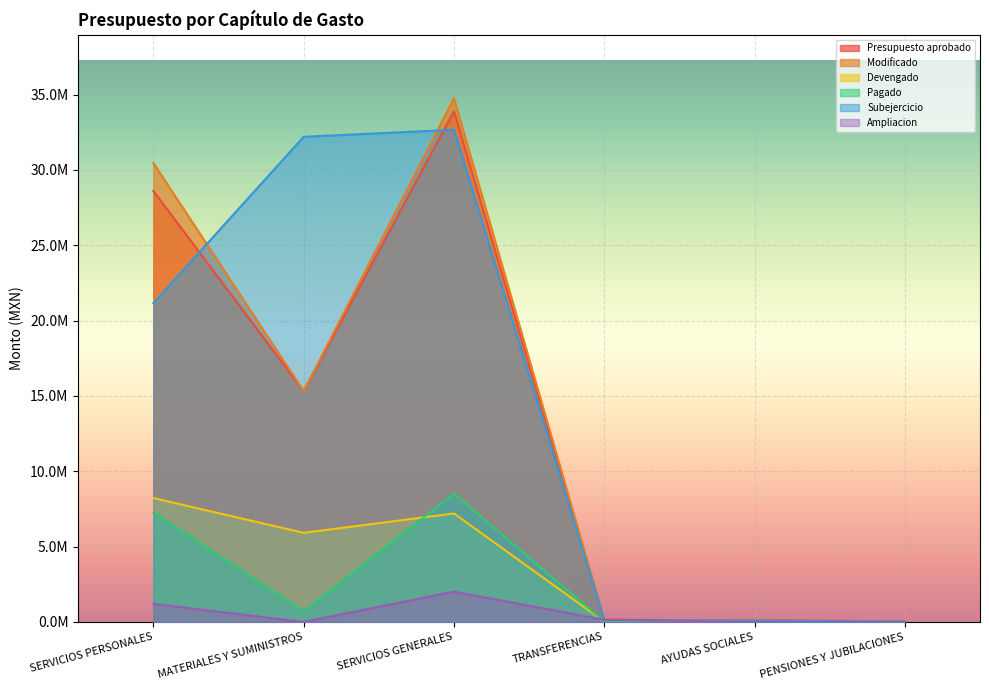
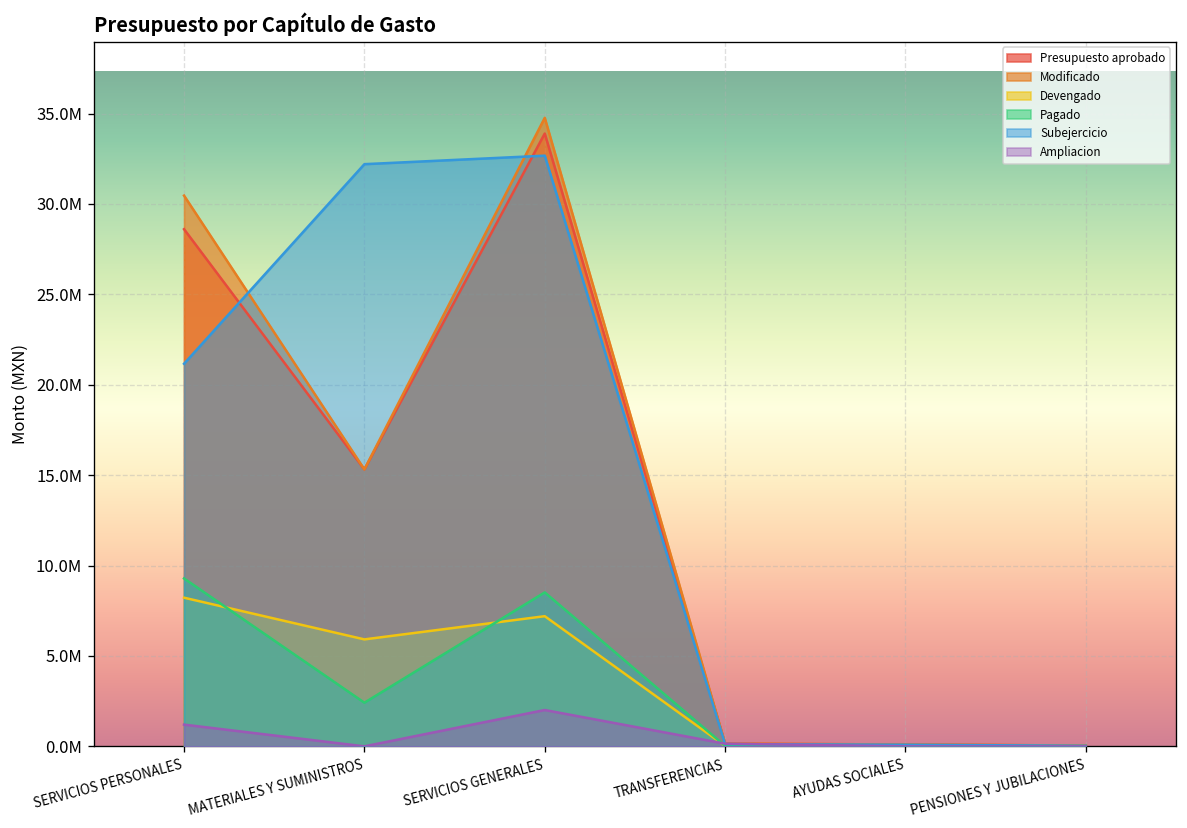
  {
    "Devengado": {
      "SERVICIOS PERSONALES": 8200000,
      "MATERIALES Y SUMINISTROS": 5900000,
      "SERVICIOS GENERALES": 7200000
    },
    "Pagado": {
-     "SERVICIOS PERSONALES": 7300000,
-     "MATERIALES Y SUMINISTROS": 700000,
+     "SERVICIOS PERSONALES": 9300000,
+     "MATERIALES Y SUMINISTROS": 2400000,
      "SERVICIOS GENERALES": 8500000
    },
    "Subejercicio": {
      "SERVICIOS PERSONALES": 21200000,
      "MATERIALES Y SUMINISTROS": 32200000,
      "SERVICIOS GENERALES": 32700000
    },
    "Ampliacion": {
      "SERVICIOS PERSONALES": 1200000,
      "MATERIALES Y SUMINISTROS": 0,
      "SERVICIOS GENERALES": 2000000
    }
  }
